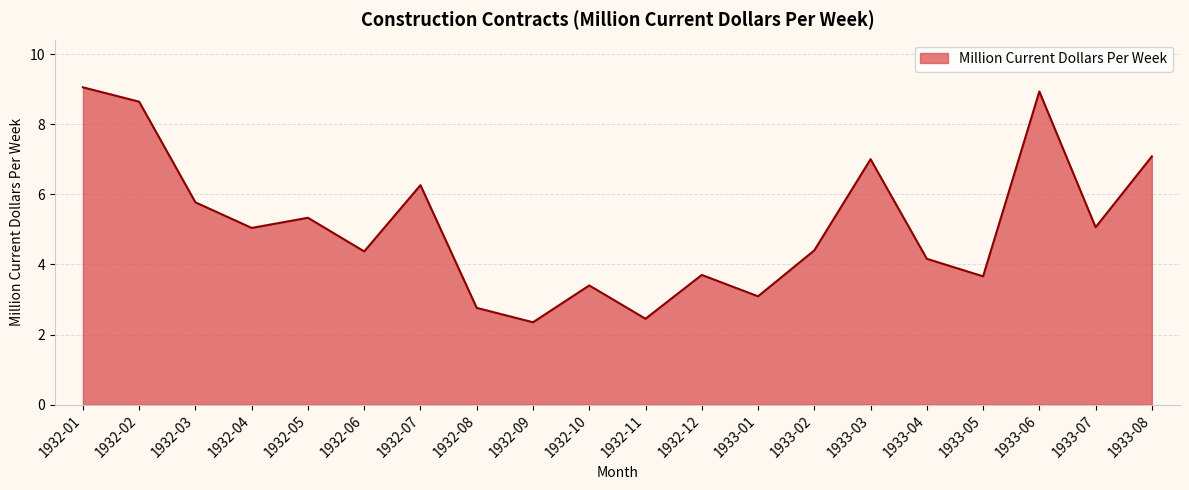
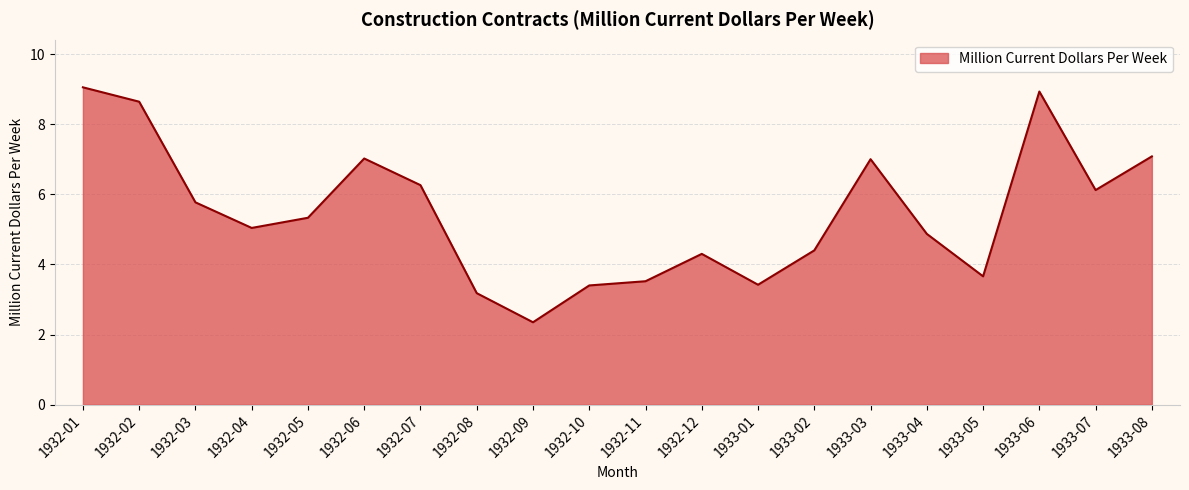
  {
    "1932-01": 9.1,
    "1932-02": 8.6,
    "1932-03": 5.8,
    "1932-04": 5.0,
    "1932-05": 5.3,
-   "1932-06": 4.4,
+   "1932-06": 7.0,
    "1932-07": 6.3,
-   "1932-08": 2.8,
+   "1932-08": 3.2,
    "1932-09": 2.4,
    "1932-10": 3.4,
-   "1932-11": 2.5,
-   "1932-12": 3.7,
-   "1933-01": 3.1,
+   "1932-11": 3.5,
+   "1932-12": 4.3,
+   "1933-01": 3.4,
    "1933-02": 4.4,
    "1933-03": 7.0,
-   "1933-04": 4.2,
+   "1933-04": 4.9,
    "1933-05": 3.7,
    "1933-06": 8.9,
-   "1933-07": 5.1,
+   "1933-07": 6.1,
    "1933-08": 7.1
  }
